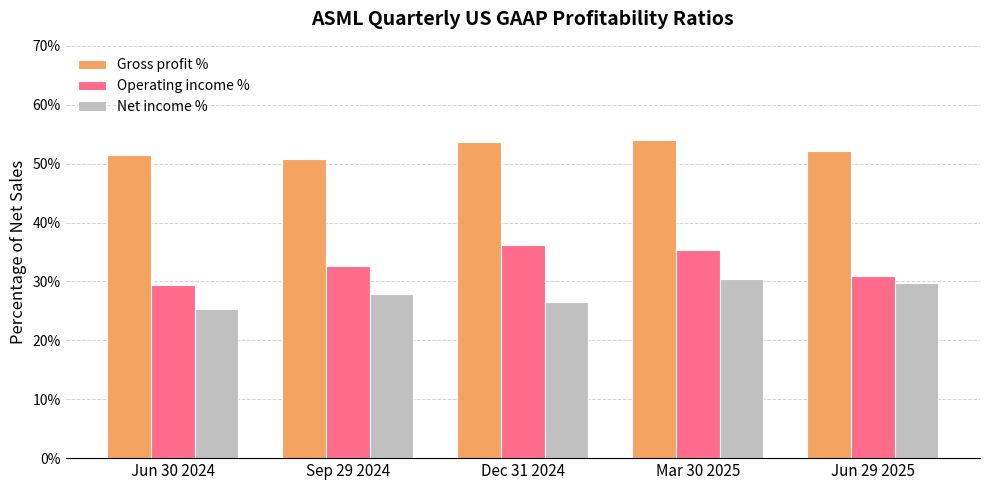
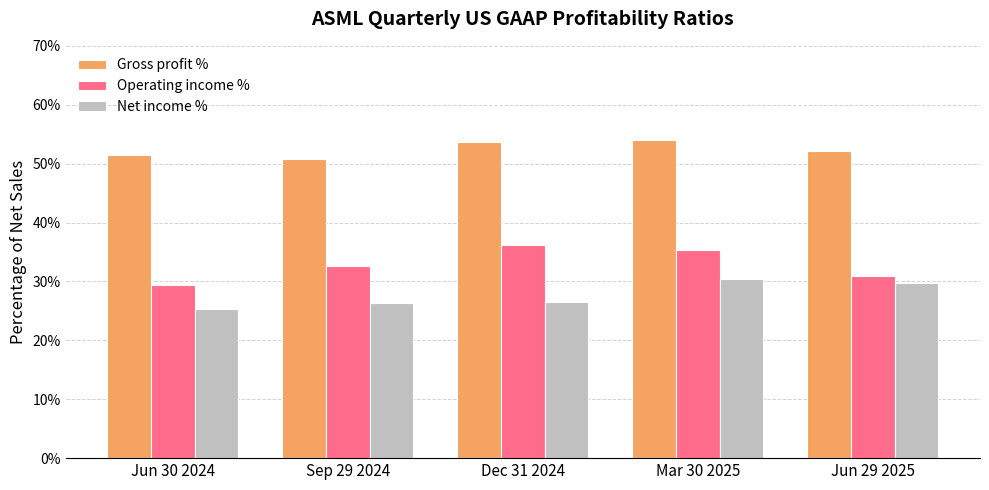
  {
    "Gross profit %": {
      "Jun 30 2024": "52%",
      "Sep 29 2024": "51%",
      "Dec 31 2024": "54%",
      "Mar 30 2025": "54%",
      "Jun 29 2025": "52%"
    },
    "Operating income %": {
      "Jun 30 2024": "29%",
      "Sep 29 2024": "33%",
      "Dec 31 2024": "36%",
      "Mar 30 2025": "35%",
      "Jun 29 2025": "31%"
    },
    "Net income %": {
      "Jun 30 2024": "25%",
-     "Sep 29 2024": "28%",
+     "Sep 29 2024": "26%",
      "Dec 31 2024": "27%",
      "Mar 30 2025": "30%",
      "Jun 29 2025": "30%"
    }
  }
